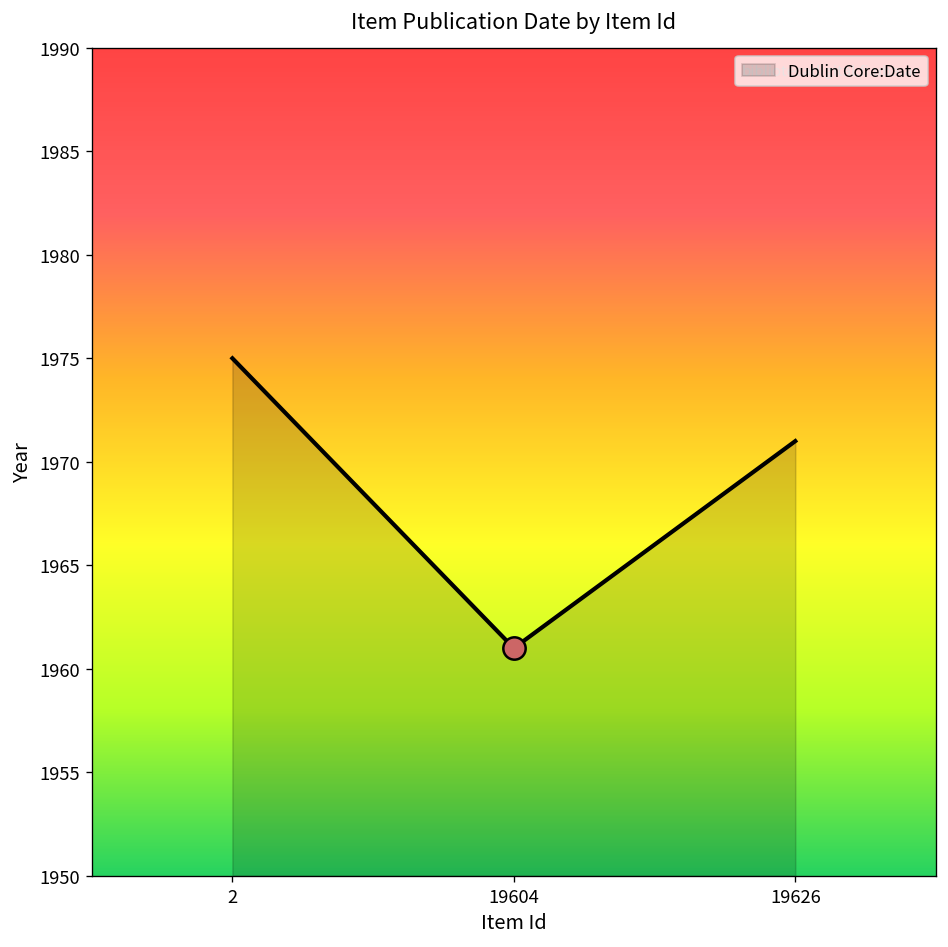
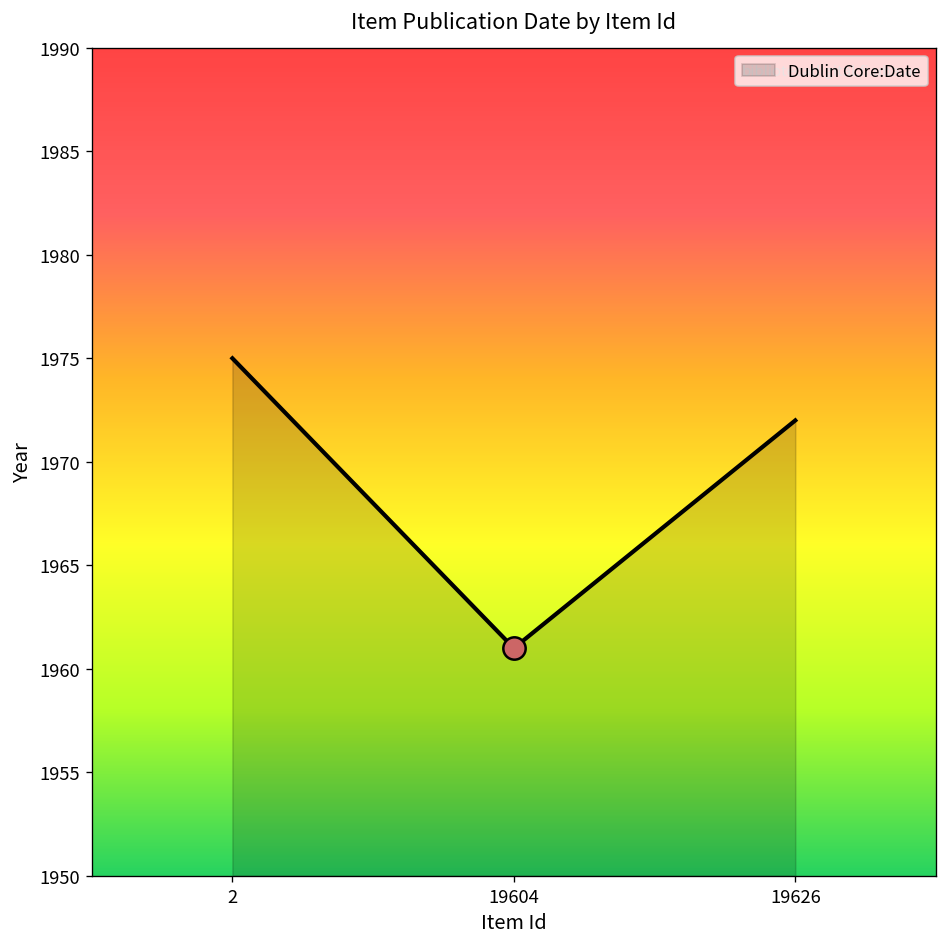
  {
    "Dublin Core:Date": {
      "2": 1975,
-     "19626": 1971
+     "19626": 1972
    }
  }
